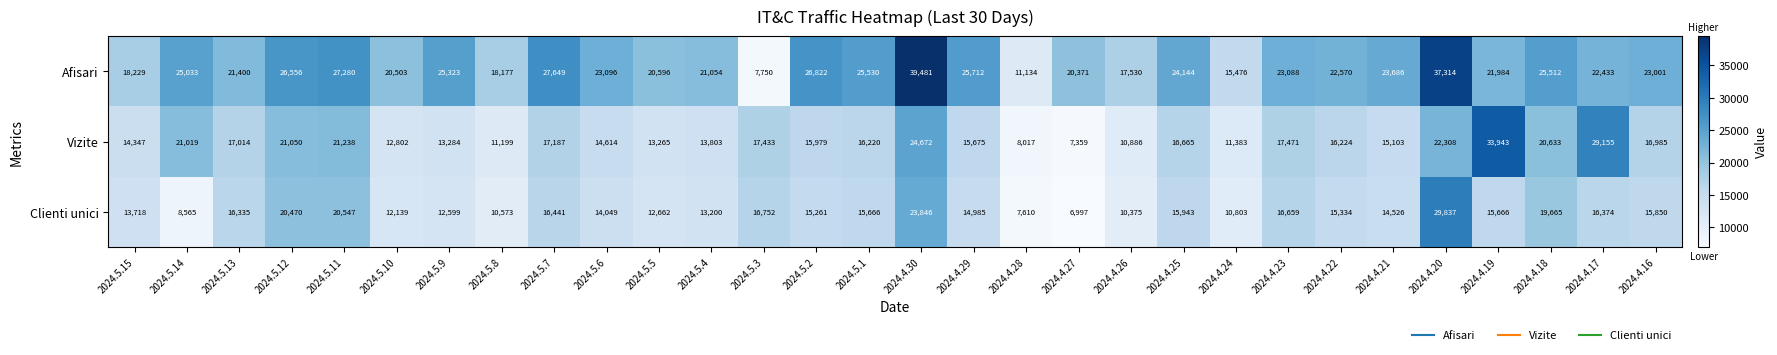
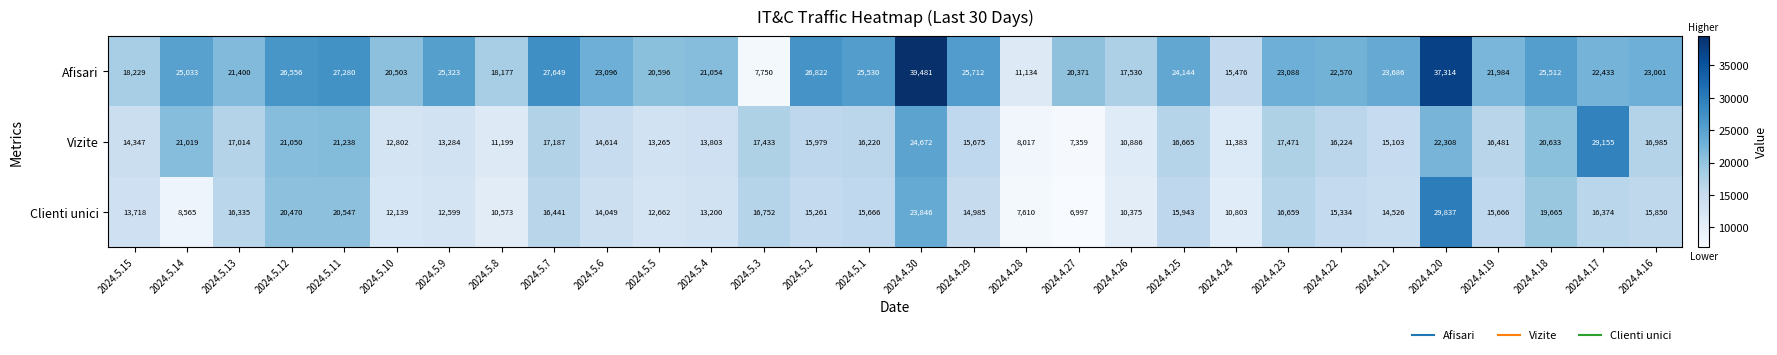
  {
    "Afisari": {
      "2024.5.15": "18,229",
      "2024.5.14": "25,033",
      "2024.5.13": "21,400",
      "2024.5.12": "26,556",
      "2024.5.11": "27,280",
      "2024.5.10": "20,503",
      "2024.5.9": "25,323",
      "2024.5.8": "18,177",
      "2024.5.7": "27,649",
      "2024.5.6": "23,096",
      "2024.5.5": "20,596",
      "2024.5.4": "21,054",
      "2024.5.3": "7,750",
      "2024.5.2": "26,822",
      "2024.5.1": "25,530",
      "2024.4.30": "39,481",
      "2024.4.29": "25,712",
      "2024.4.28": "11,134",
      "2024.4.27": "20,371",
      "2024.4.26": "17,530",
      "2024.4.25": "24,144",
      "2024.4.24": "15,476",
      "2024.4.23": "23,088",
      "2024.4.22": "22,570",
      "2024.4.21": "23,686",
      "2024.4.20": "37,314",
      "2024.4.19": "21,984",
      "2024.4.18": "25,512",
      "2024.4.17": "22,433",
      "2024.4.16": "23,001"
    },
    "Vizite": {
      "2024.5.15": "14,347",
      "2024.5.14": "21,019",
      "2024.5.13": "17,014",
      "2024.5.12": "21,050",
      "2024.5.11": "21,238",
      "2024.5.10": "12,802",
      "2024.5.9": "13,284",
      "2024.5.8": "11,199",
      "2024.5.7": "17,187",
      "2024.5.6": "14,614",
      "2024.5.5": "13,265",
      "2024.5.4": "13,803",
      "2024.5.3": "17,433",
      "2024.5.2": "15,979",
      "2024.5.1": "16,220",
      "2024.4.30": "24,672",
      "2024.4.29": "15,675",
      "2024.4.28": "8,017",
      "2024.4.27": "7,359",
      "2024.4.26": "10,886",
      "2024.4.25": "16,665",
      "2024.4.24": "11,383",
      "2024.4.23": "17,471",
      "2024.4.22": "16,224",
      "2024.4.21": "15,103",
      "2024.4.20": "22,308",
-     "2024.4.19": "33,943",
+     "2024.4.19": "16,481",
      "2024.4.18": "20,633",
      "2024.4.17": "29,155",
      "2024.4.16": "16,985"
    },
    "Clienti unici": {
      "2024.5.15": "13,718",
      "2024.5.14": "8,565",
      "2024.5.13": "16,335",
      "2024.5.12": "20,470",
      "2024.5.11": "20,547",
      "2024.5.10": "12,139",
      "2024.5.9": "12,599",
      "2024.5.8": "10,573",
      "2024.5.7": "16,441",
      "2024.5.6": "14,049",
      "2024.5.5": "12,662",
      "2024.5.4": "13,200",
      "2024.5.3": "16,752",
      "2024.5.2": "15,261",
      "2024.5.1": "15,666",
      "2024.4.30": "23,846",
      "2024.4.29": "14,985",
      "2024.4.28": "7,610",
      "2024.4.27": "6,997",
      "2024.4.26": "10,375",
      "2024.4.25": "15,943",
      "2024.4.24": "10,803",
      "2024.4.23": "16,659",
      "2024.4.22": "15,334",
      "2024.4.21": "14,526",
      "2024.4.20": "29,837",
      "2024.4.19": "15,666",
      "2024.4.18": "19,665",
      "2024.4.17": "16,374",
      "2024.4.16": "15,850"
    }
  }
